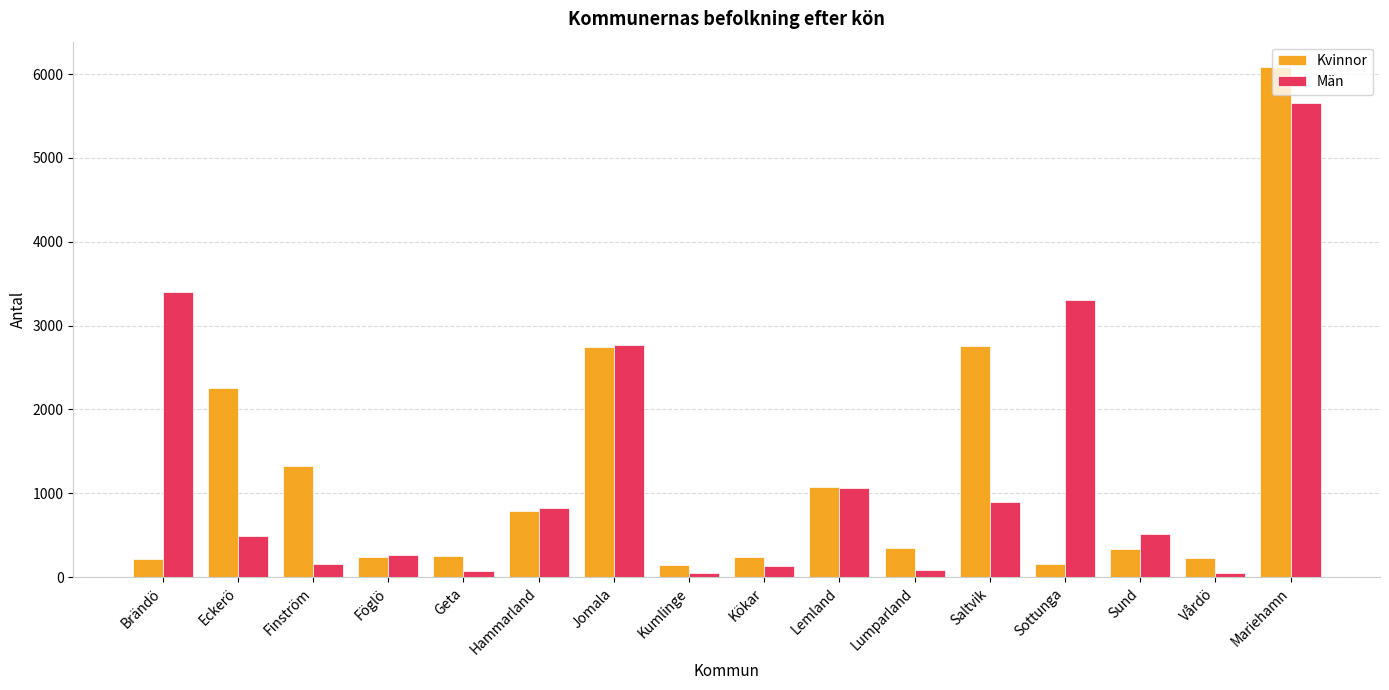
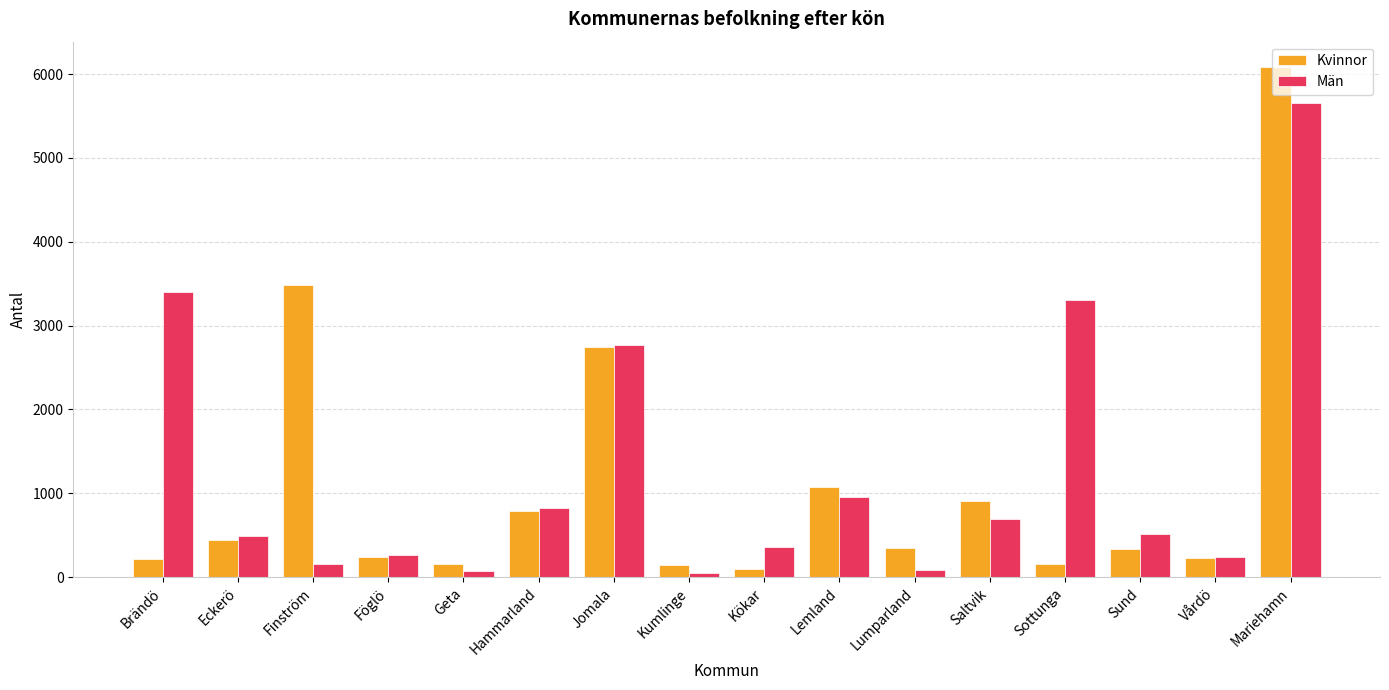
  {
    "Kvinnor": {
      "Brändö": 200,
-     "Eckerö": 2300,
-     "Finström": 1300,
+     "Eckerö": 400,
+     "Finström": 3500,
      "Föglö": 200,
-     "Geta": 300,
+     "Geta": 200,
      "Hammarland": 800,
      "Jomala": 2700,
      "Kumlinge": 100,
-     "Kökar": 200,
+     "Kökar": 100,
      "Lemland": 1100,
      "Lumparland": 400,
-     "Saltvik": 2800,
+     "Saltvik": 900,
      "Sottunga": 200,
      "Sund": 300,
      "Vårdö": 200
    },
    "Män": {
      "Brändö": 3400,
      "Eckerö": 500,
      "Finström": 200,
      "Föglö": 300,
      "Geta": 100,
      "Hammarland": 800,
      "Jomala": 2800,
      "Kumlinge": 100,
-     "Kökar": 100,
-     "Lemland": 1100,
+     "Kökar": 400,
+     "Lemland": 1000,
      "Lumparland": 100,
-     "Saltvik": 900,
+     "Saltvik": 700,
      "Sottunga": 3300,
      "Sund": 500,
-     "Vårdö": 100,
+     "Vårdö": 200,
      "Mariehamn": 5700
    }
  }
